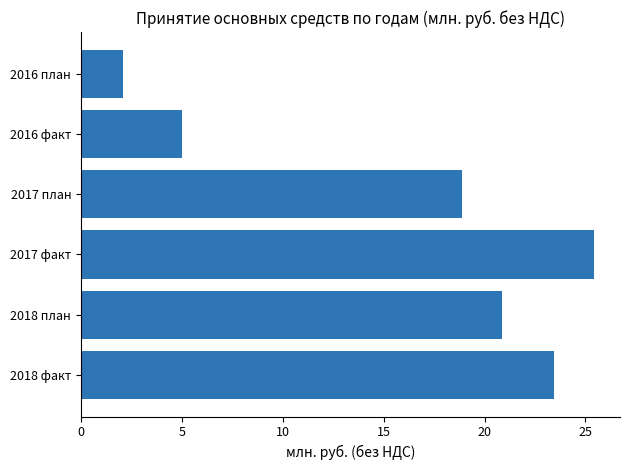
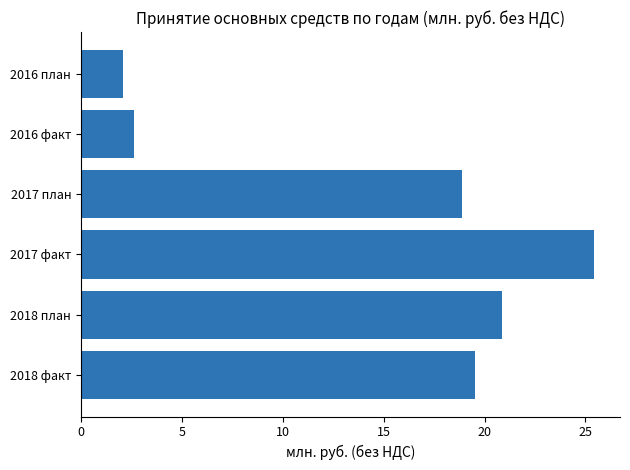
  {
    "2016 план": 2.1,
-   "2016 факт": 5.0,
+   "2016 факт": 2.6,
    "2017 план": 18.9,
    "2017 факт": 25.4,
    "2018 план": 20.9,
-   "2018 факт": 23.4
+   "2018 факт": 19.6
  }
